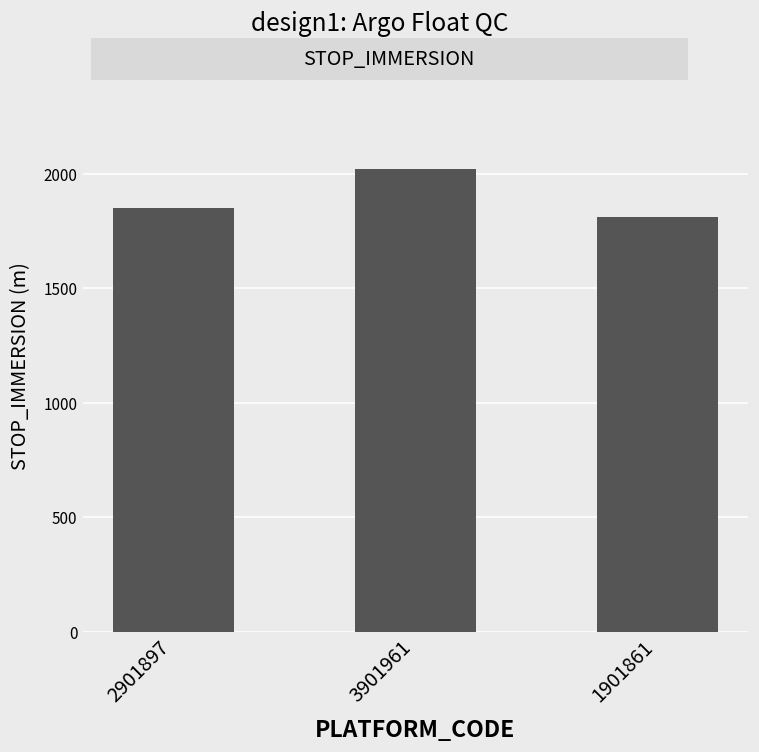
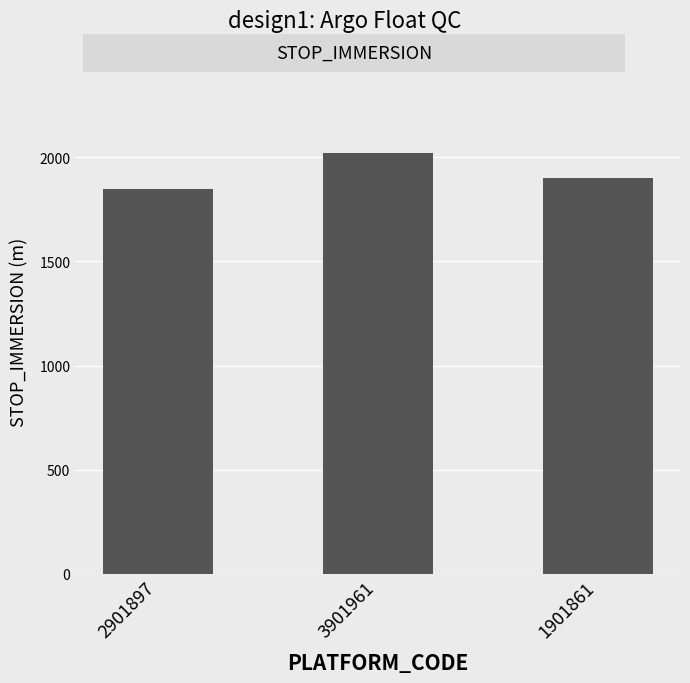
  {
    "2901897": 1850,
    "3901961": 2020,
-   "1901861": 1810
+   "1901861": 1900
  }
